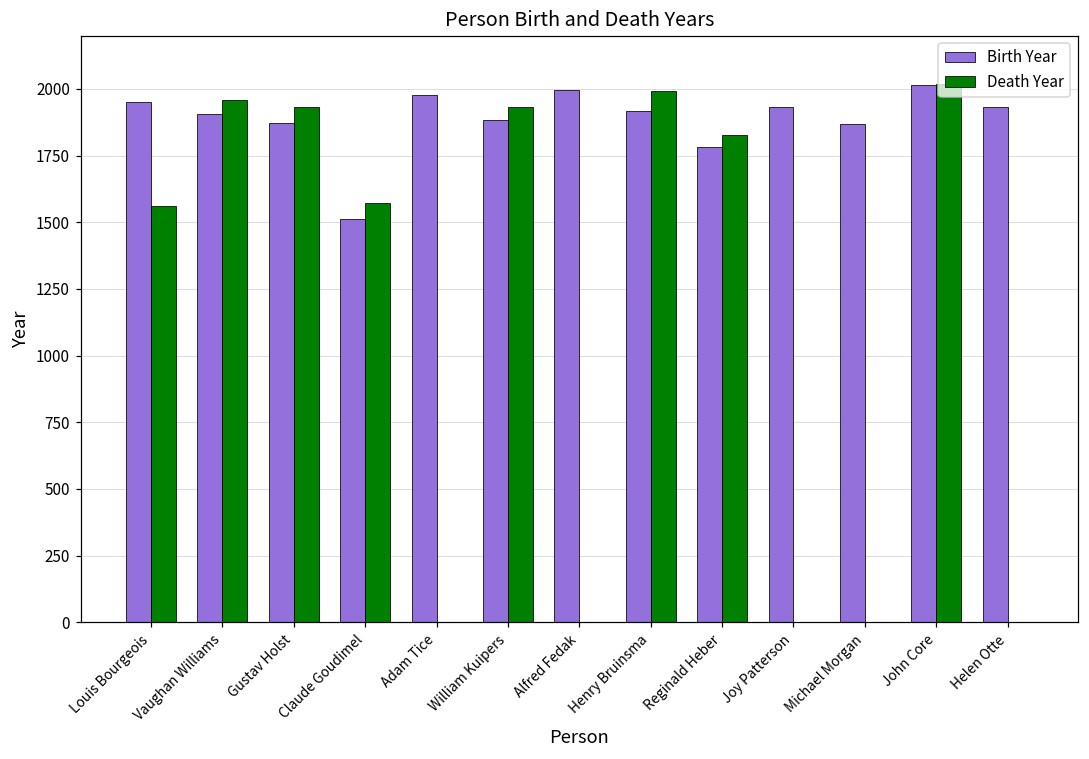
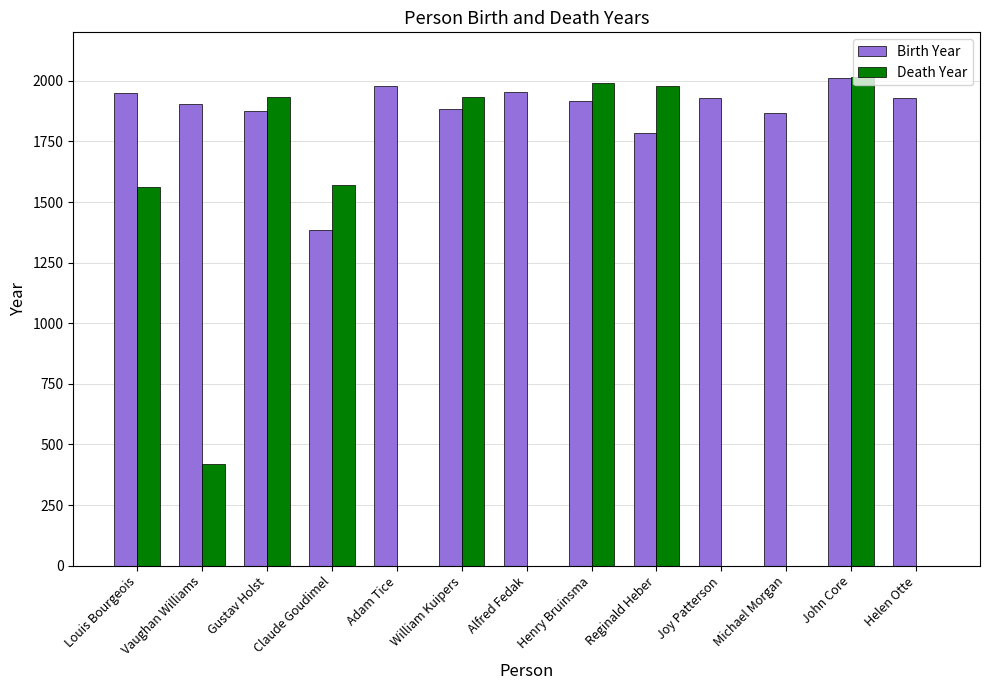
  {
    "Birth Year": {
      "Louis Bourgeois": 1950,
      "Vaughan Williams": 1910,
      "Gustav Holst": 1870,
-     "Claude Goudimel": 1510,
+     "Claude Goudimel": 1390,
      "Adam Tice": 1980,
      "William Kuipers": 1880,
-     "Alfred Fedak": 2000,
+     "Alfred Fedak": 1950,
      "Henry Bruinsma": 1920,
      "Reginald Heber": 1780,
      "Joy Patterson": 1930,
      "Michael Morgan": 1870,
      "John Core": 2010,
      "Helen Otte": 1930
    },
    "Death Year": {
      "Louis Bourgeois": 1560,
-     "Vaughan Williams": 1960,
+     "Vaughan Williams": 420,
      "Gustav Holst": 1930,
      "Claude Goudimel": 1570,
      "Adam Tice": 0,
      "William Kuipers": 1930,
      "Alfred Fedak": 0,
      "Henry Bruinsma": 1990,
-     "Reginald Heber": 1830,
+     "Reginald Heber": 1980,
      "Joy Patterson": 0,
      "Michael Morgan": 0,
      "Helen Otte": 0
    }
  }
